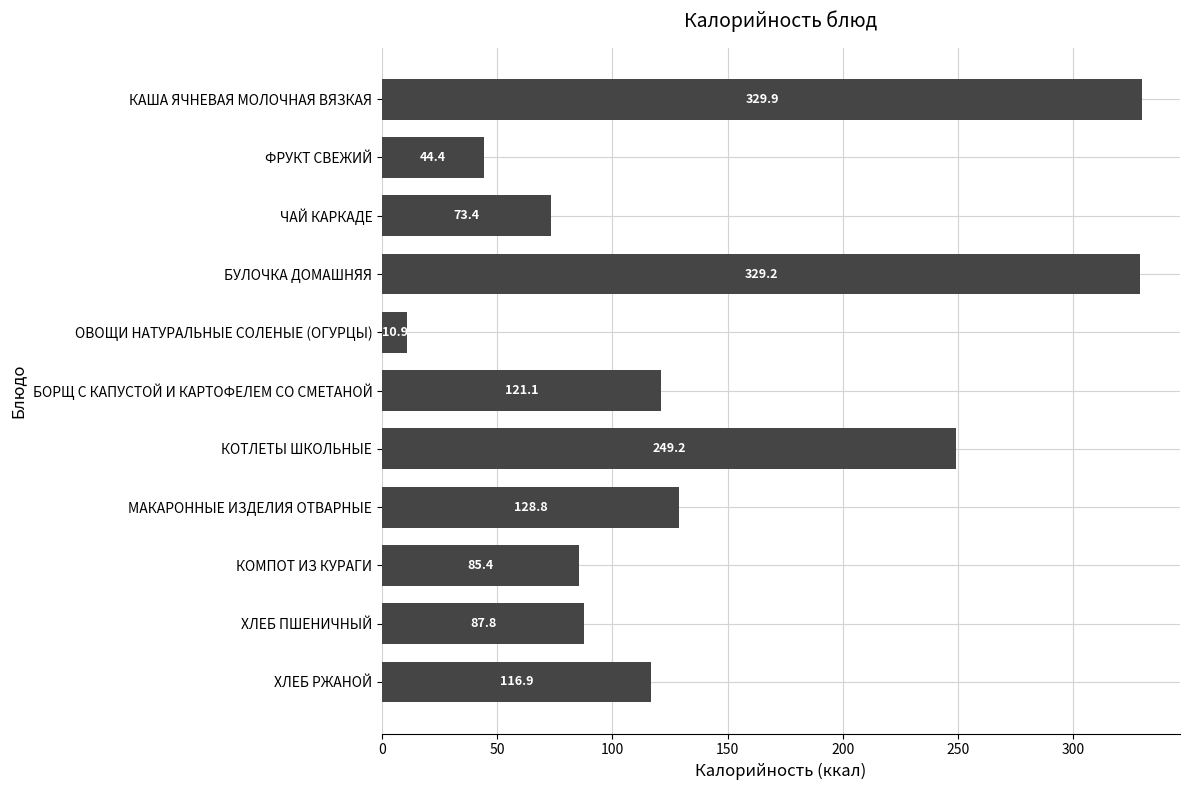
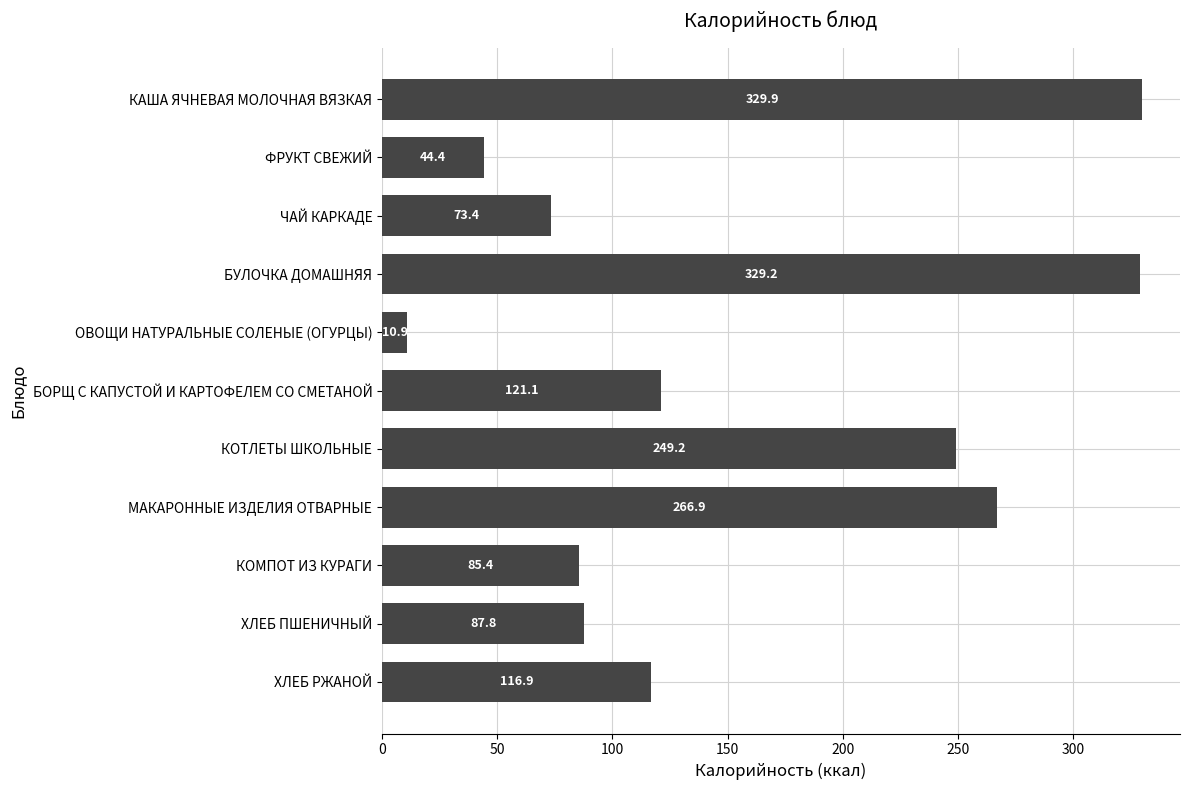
  {
    "КАША ЯЧНЕВАЯ МОЛОЧНАЯ ВЯЗКАЯ": 329.9,
    "ФРУКТ СВЕЖИЙ": 44.4,
    "ЧАЙ КАРКАДЕ": 73.4,
    "БУЛОЧКА ДОМАШНЯЯ": 329.2,
    "ОВОЩИ НАТУРАЛЬНЫЕ СОЛЕНЫЕ (ОГУРЦЫ)": 10.9,
    "БОРЩ С КАПУСТОЙ И КАРТОФЕЛЕМ СО СМЕТАНОЙ": 121.1,
    "КОТЛЕТЫ ШКОЛЬНЫЕ": 249.2,
-   "МАКАРОННЫЕ ИЗДЕЛИЯ ОТВАРНЫЕ": 128.8,
+   "МАКАРОННЫЕ ИЗДЕЛИЯ ОТВАРНЫЕ": 266.9,
    "КОМПОТ ИЗ КУРАГИ": 85.4,
    "ХЛЕБ ПШЕНИЧНЫЙ": 87.8,
    "ХЛЕБ РЖАНОЙ": 116.9
  }
